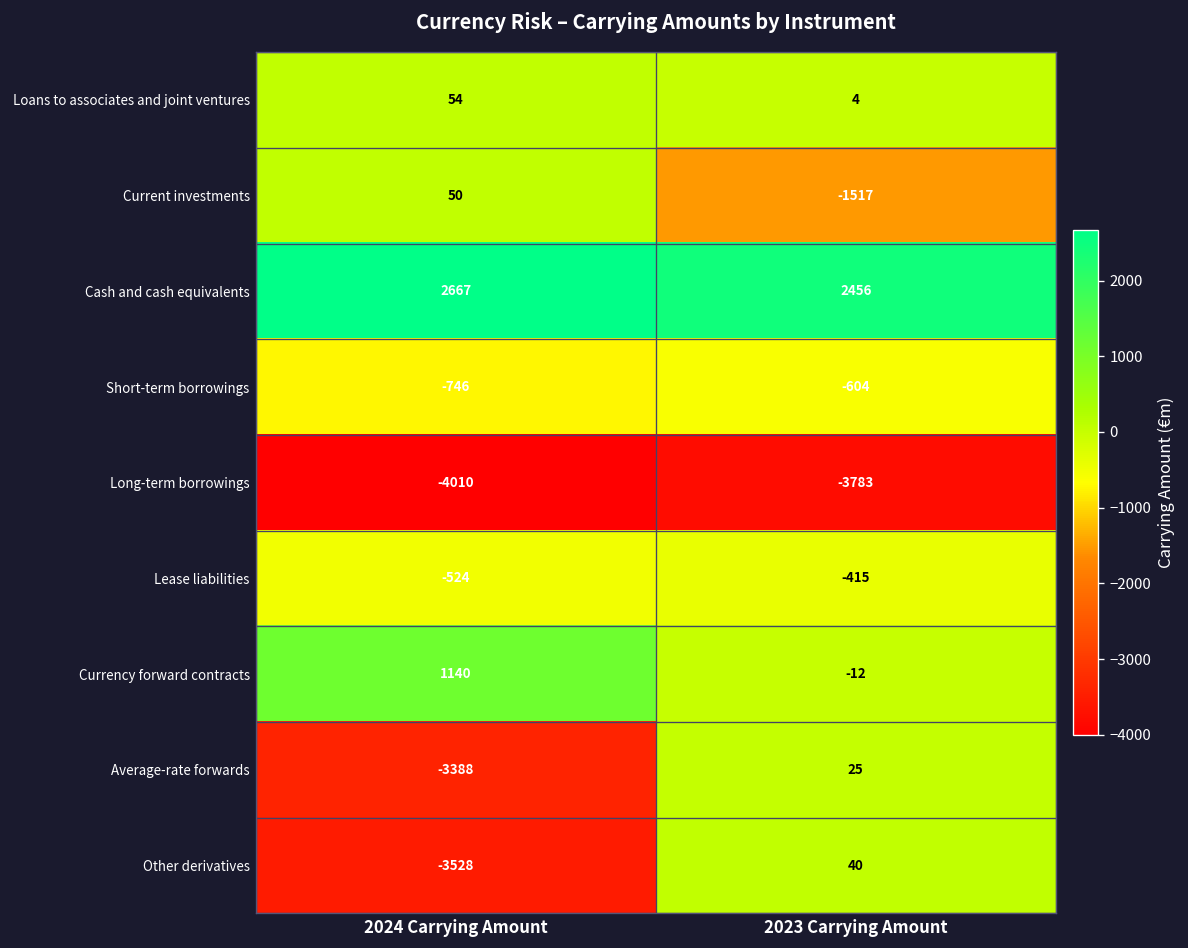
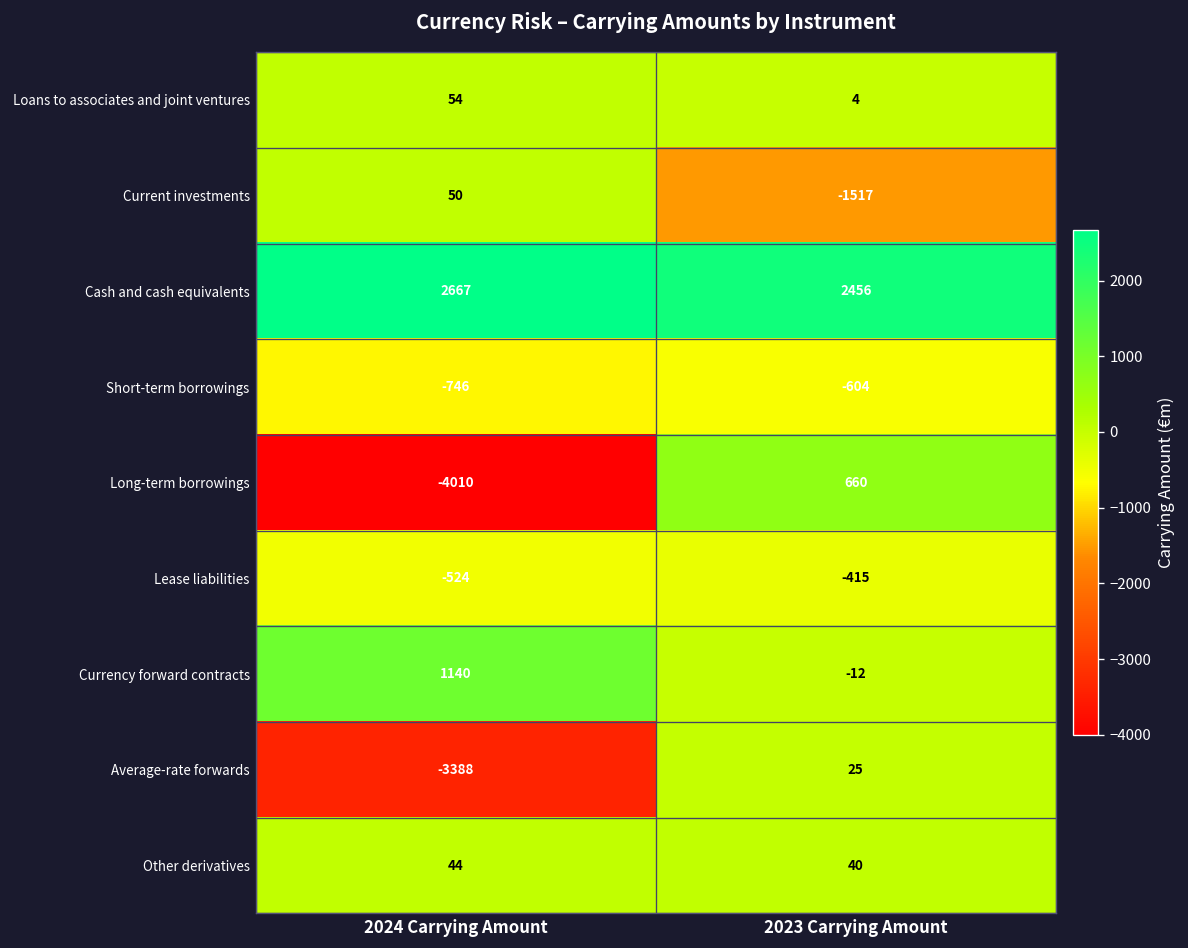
  {
    "Loans to associates and joint ventures": {
      "2024 Carrying Amount": 54,
      "2023 Carrying Amount": 4
    },
    "Current investments": {
      "2024 Carrying Amount": 50,
      "2023 Carrying Amount": -1517
    },
    "Cash and cash equivalents": {
      "2024 Carrying Amount": 2667,
      "2023 Carrying Amount": 2456
    },
    "Short-term borrowings": {
      "2024 Carrying Amount": -746,
      "2023 Carrying Amount": -604
    },
    "Long-term borrowings": {
      "2024 Carrying Amount": -4010,
-     "2023 Carrying Amount": -3783
+     "2023 Carrying Amount": 660
    },
    "Lease liabilities": {
      "2024 Carrying Amount": -524,
      "2023 Carrying Amount": -415
    },
    "Currency forward contracts": {
      "2024 Carrying Amount": 1140,
      "2023 Carrying Amount": -12
    },
    "Average-rate forwards": {
      "2024 Carrying Amount": -3388,
      "2023 Carrying Amount": 25
    },
    "Other derivatives": {
-     "2024 Carrying Amount": -3528,
+     "2024 Carrying Amount": 44,
      "2023 Carrying Amount": 40
    }
  }
